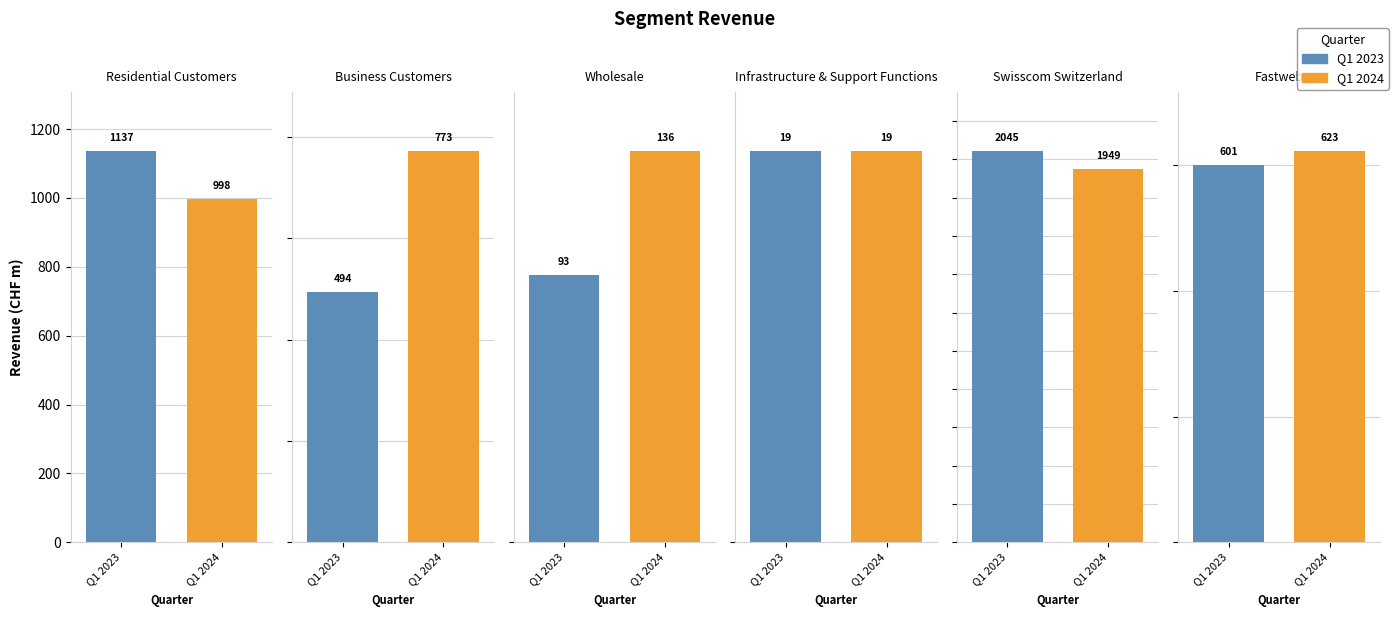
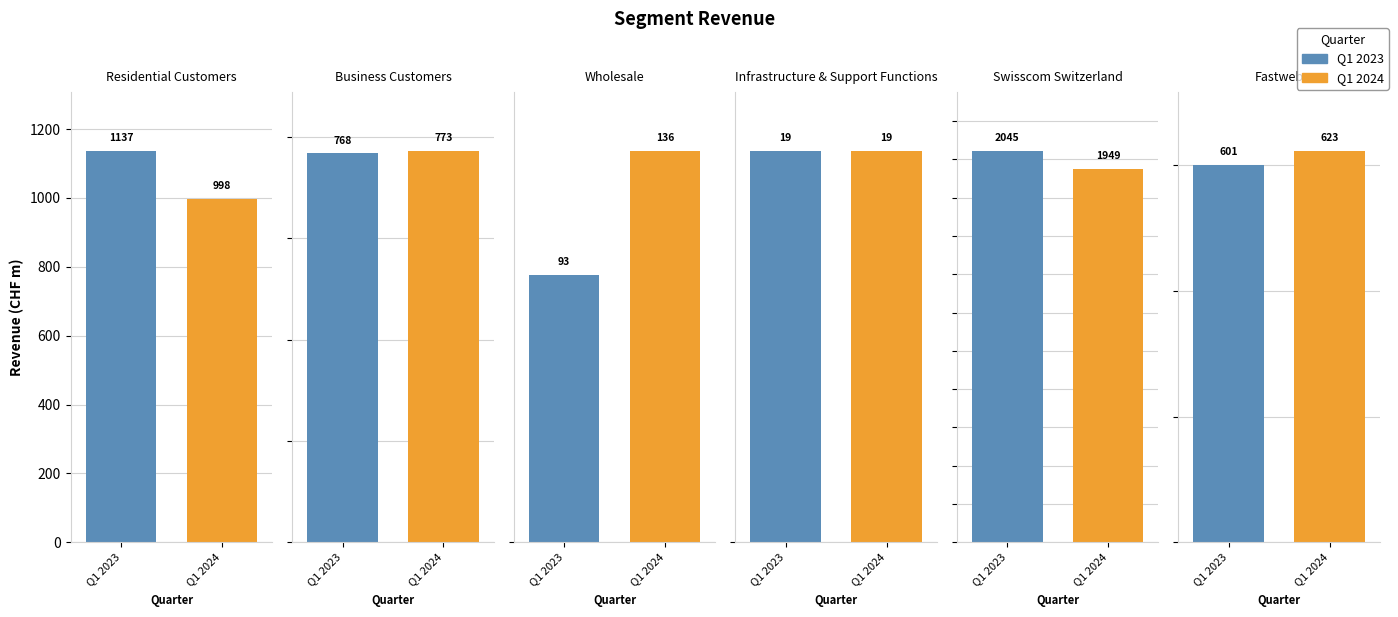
  {
    "Residential Customers": {
      "Q1 2023": 1137,
      "Q1 2024": 998
    },
    "Business Customers": {
-     "Q1 2023": 494,
+     "Q1 2023": 768,
      "Q1 2024": 773
    },
    "Wholesale": {
      "Q1 2023": 93,
      "Q1 2024": 136
    },
    "Infrastructure & Support Functions": {
      "Q1 2023": 19,
      "Q1 2024": 19
    },
    "Swisscom Switzerland": {
      "Q1 2023": 2045,
      "Q1 2024": 1949
    },
    "Fastweb": {
      "Q1 2023": 601,
      "Q1 2024": 623
    }
  }
